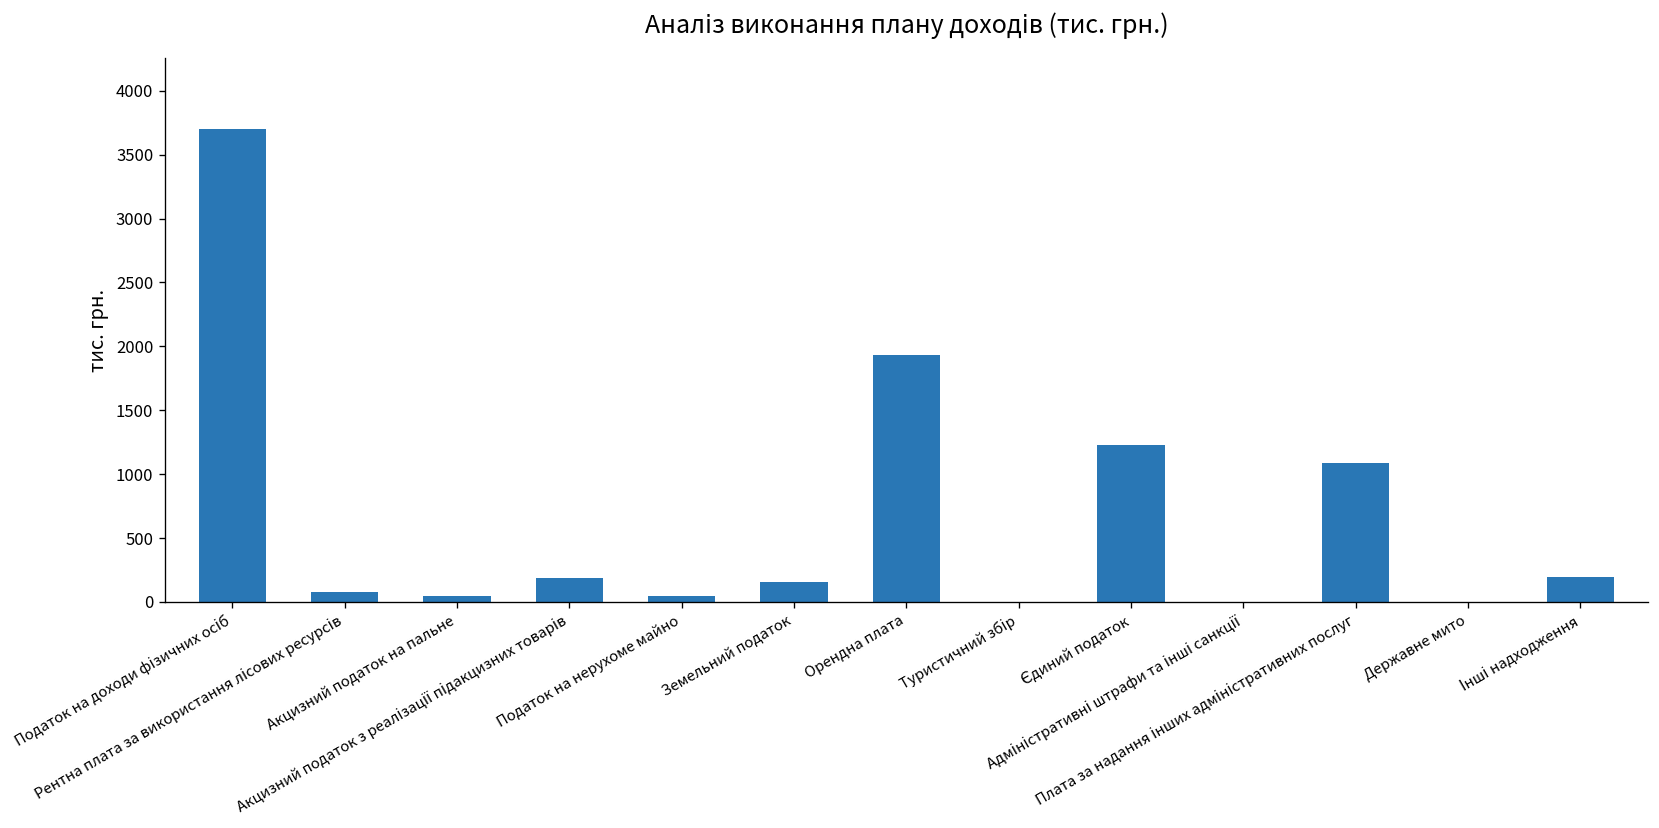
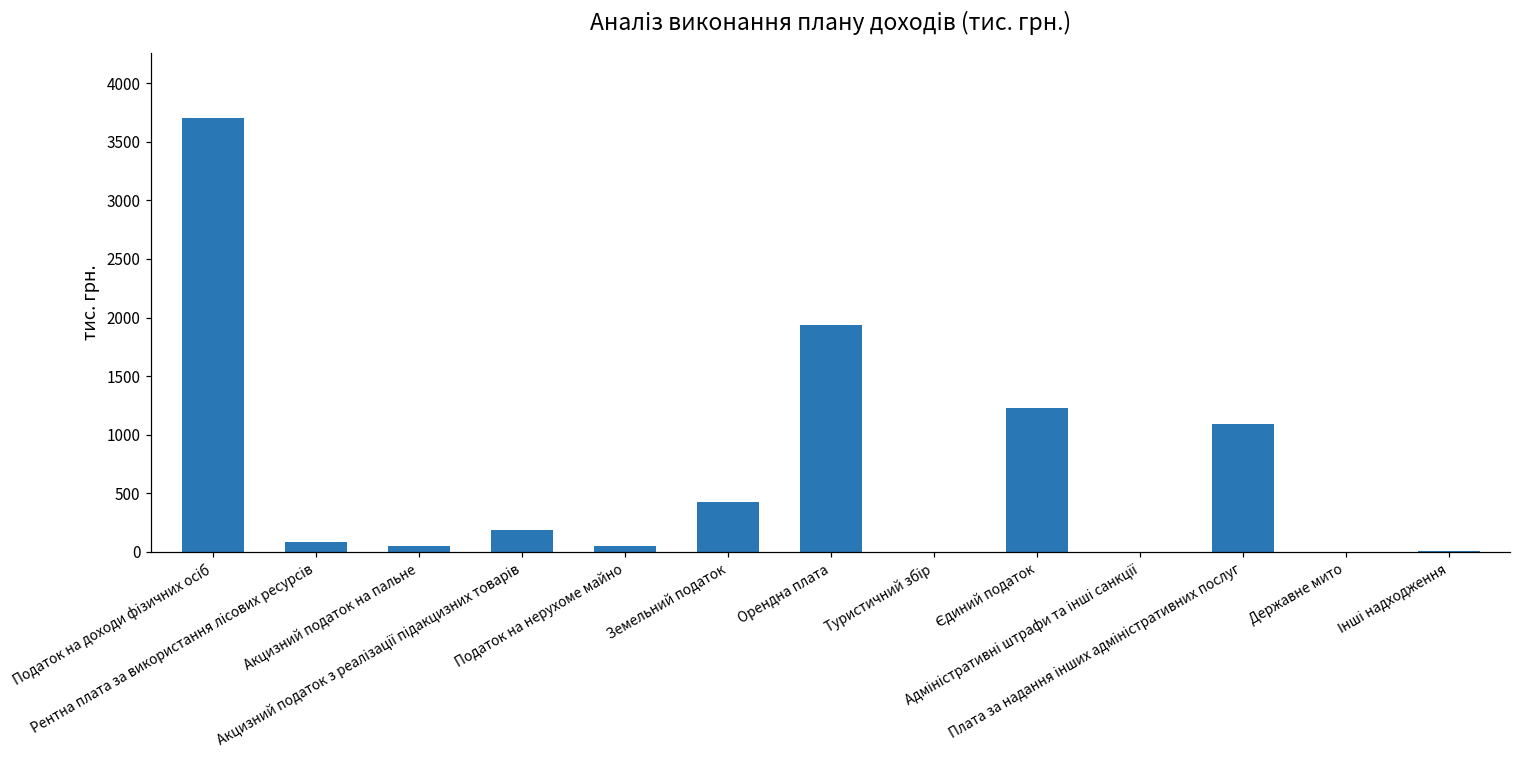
  {
    "Податок на доходи фізичних осіб": 3700,
    "Рентна плата за використання лісових ресурсів": 80,
    "Акцизний податок на пальне": 50,
    "Акцизний податок з реалізації підакцизних товарів": 190,
    "Податок на нерухоме майно": 50,
-   "Земельний податок": 160,
+   "Земельний податок": 420,
    "Орендна плата": 1940,
    "Єдиний податок": 1230,
    "Плата за надання інших адміністративних послуг": 1090,
-   "Інші надходження": 190
+   "Інші надходження": 10
  }
